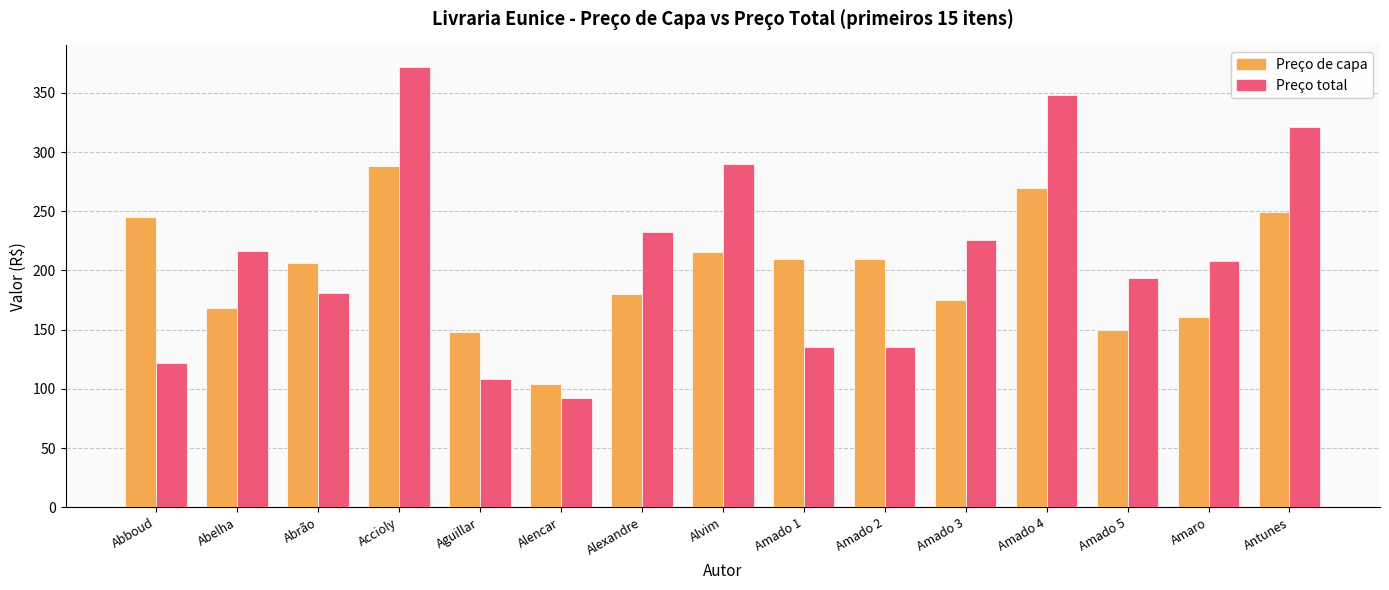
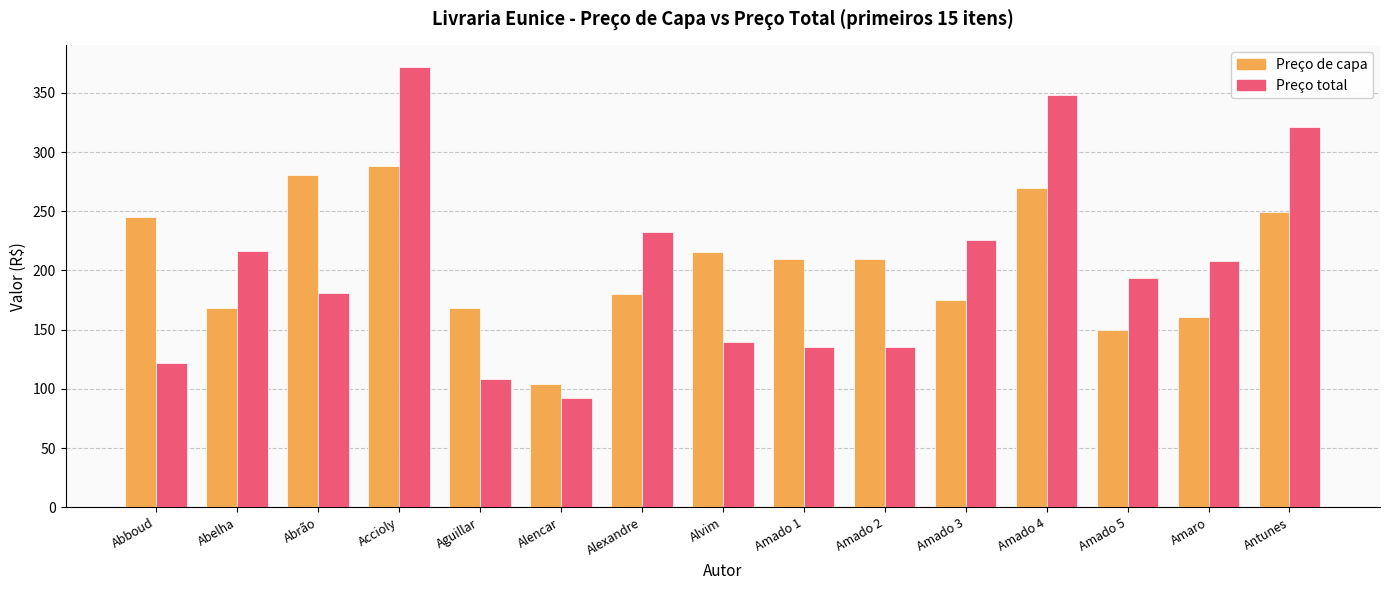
  {
    "Preço de capa": {
      "Abboud": 245,
      "Abelha": 168,
-     "Abrão": 206,
+     "Abrão": 281,
      "Accioly": 288,
-     "Aguillar": 148,
+     "Aguillar": 168,
      "Alencar": 104,
      "Alexandre": 180,
      "Alvim": 216,
      "Amado 1": 210,
      "Amado 2": 210,
      "Amado 3": 175,
      "Amado 4": 270,
      "Amado 5": 150,
      "Amaro": 161,
      "Antunes": 249
    },
    "Preço total": {
      "Abboud": 121,
      "Abelha": 217,
      "Abrão": 181,
      "Accioly": 372,
      "Aguillar": 108,
      "Alencar": 92,
      "Alexandre": 232,
-     "Alvim": 290,
+     "Alvim": 139,
      "Amado 1": 135,
      "Amado 2": 135,
      "Amado 3": 226,
      "Amado 4": 348,
      "Amado 5": 193,
      "Amaro": 208,
      "Antunes": 321
    }
  }
